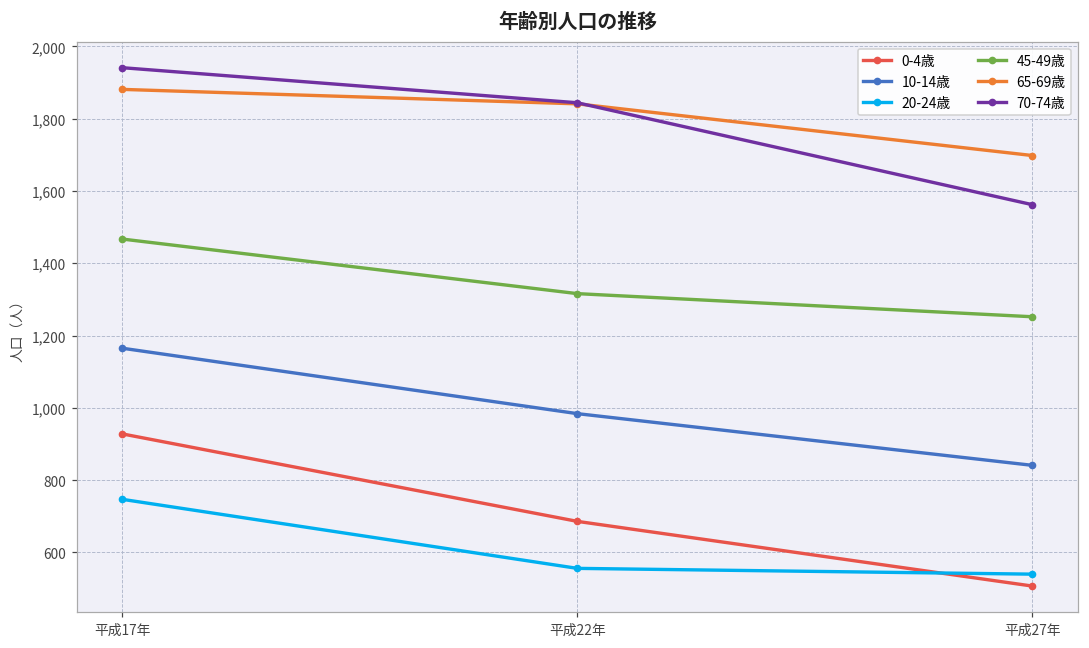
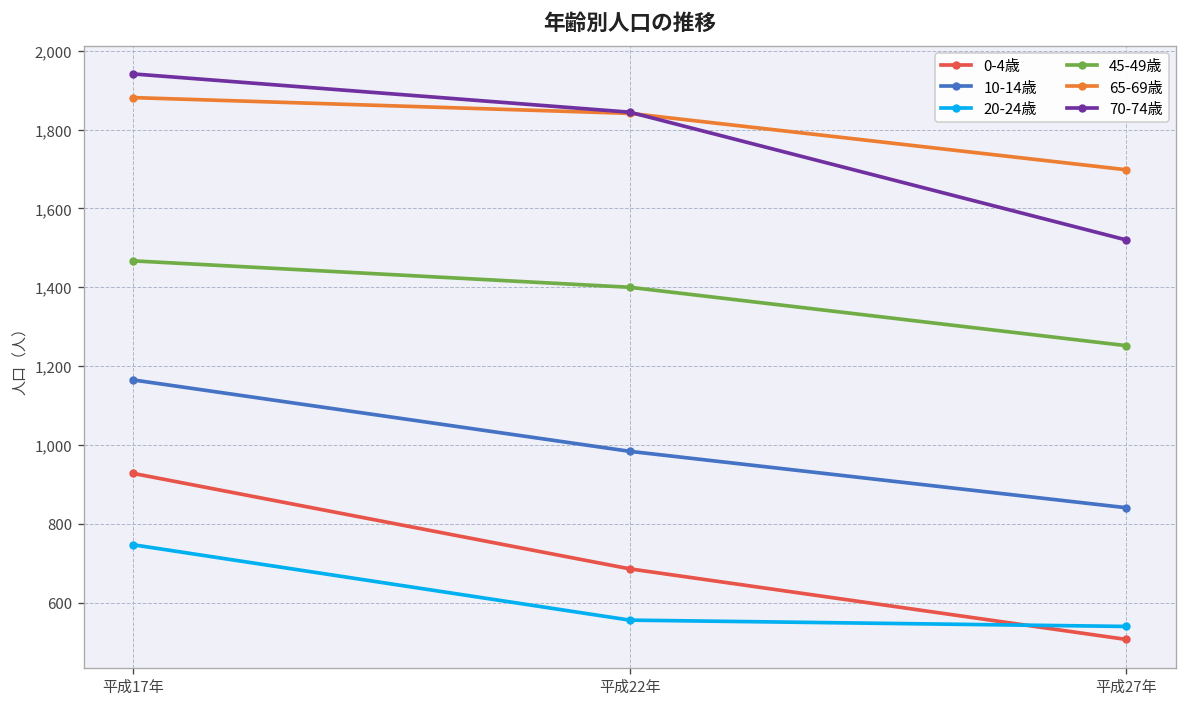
  {
    "10-14歳": {
      "平成17年": "1,170",
      "平成22年": "980",
      "平成27年": "840"
    },
    "20-24歳": {
      "平成17年": "750",
      "平成22年": "560",
      "平成27年": "540"
    },
    "45-49歳": {
      "平成17年": "1,470",
-     "平成22年": "1,320",
+     "平成22年": "1,400",
      "平成27年": "1,250"
    },
    "70-74歳": {
      "平成17年": "1,940",
-     "平成27年": "1,560"
+     "平成27年": "1,520"
    }
  }
